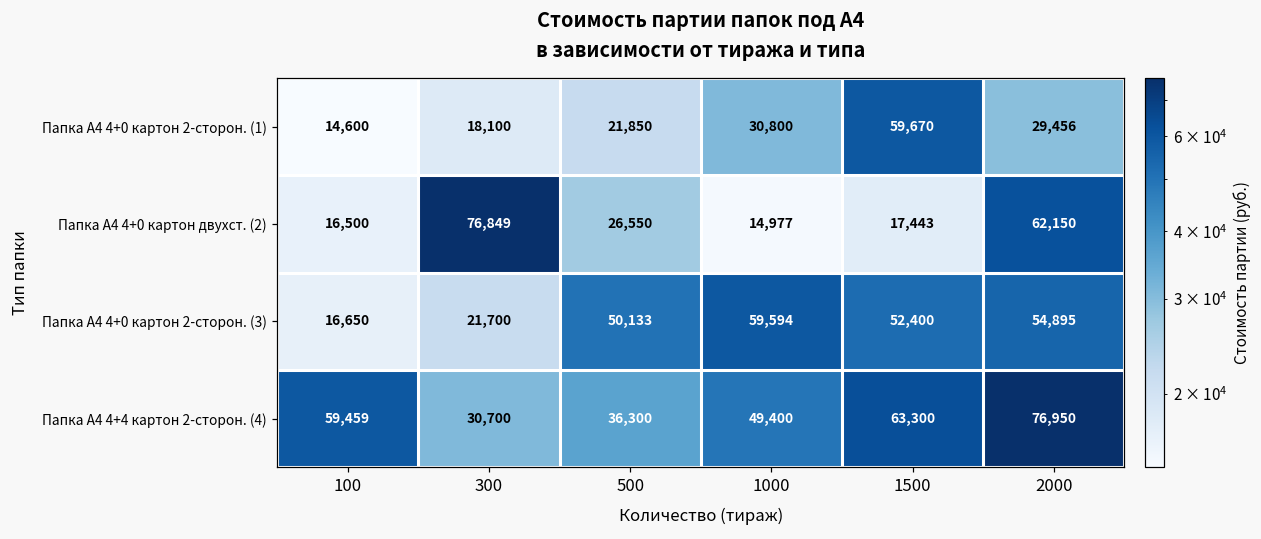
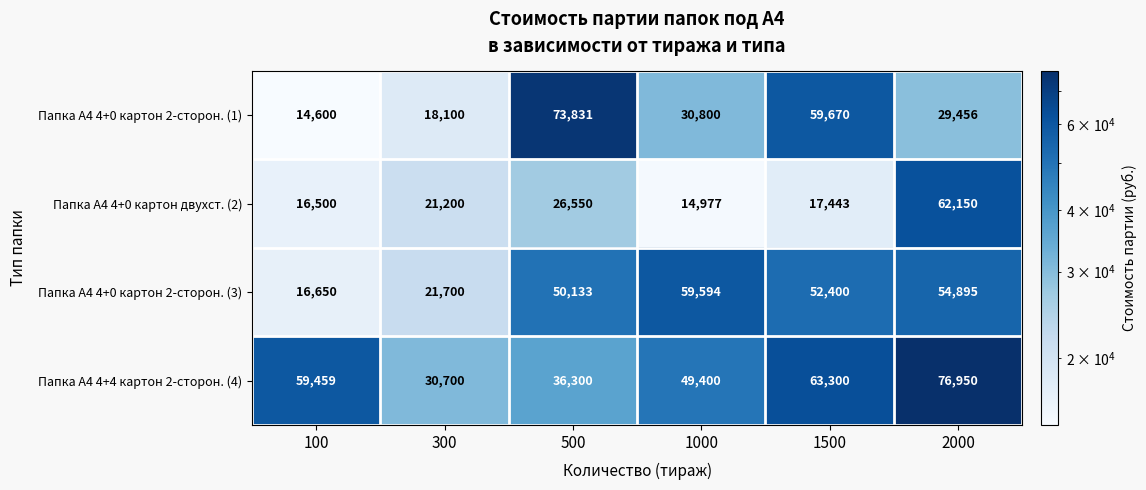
  {
    "Папка А4 4+0 картон 2-сторон. (1)": {
      "100": "14,600",
      "300": "18,100",
-     "500": "21,850",
+     "500": "73,831",
      "1000": "30,800",
      "1500": "59,670",
      "2000": "29,456"
    },
    "Папка А4 4+0 картон двухст. (2)": {
      "100": "16,500",
-     "300": "76,849",
+     "300": "21,200",
      "500": "26,550",
      "1000": "14,977",
      "1500": "17,443",
      "2000": "62,150"
    },
    "Папка А4 4+0 картон 2-сторон. (3)": {
      "100": "16,650",
      "300": "21,700",
      "500": "50,133",
      "1000": "59,594",
      "1500": "52,400",
      "2000": "54,895"
    },
    "Папка А4 4+4 картон 2-сторон. (4)": {
      "100": "59,459",
      "300": "30,700",
      "500": "36,300",
      "1000": "49,400",
      "1500": "63,300",
      "2000": "76,950"
    }
  }
